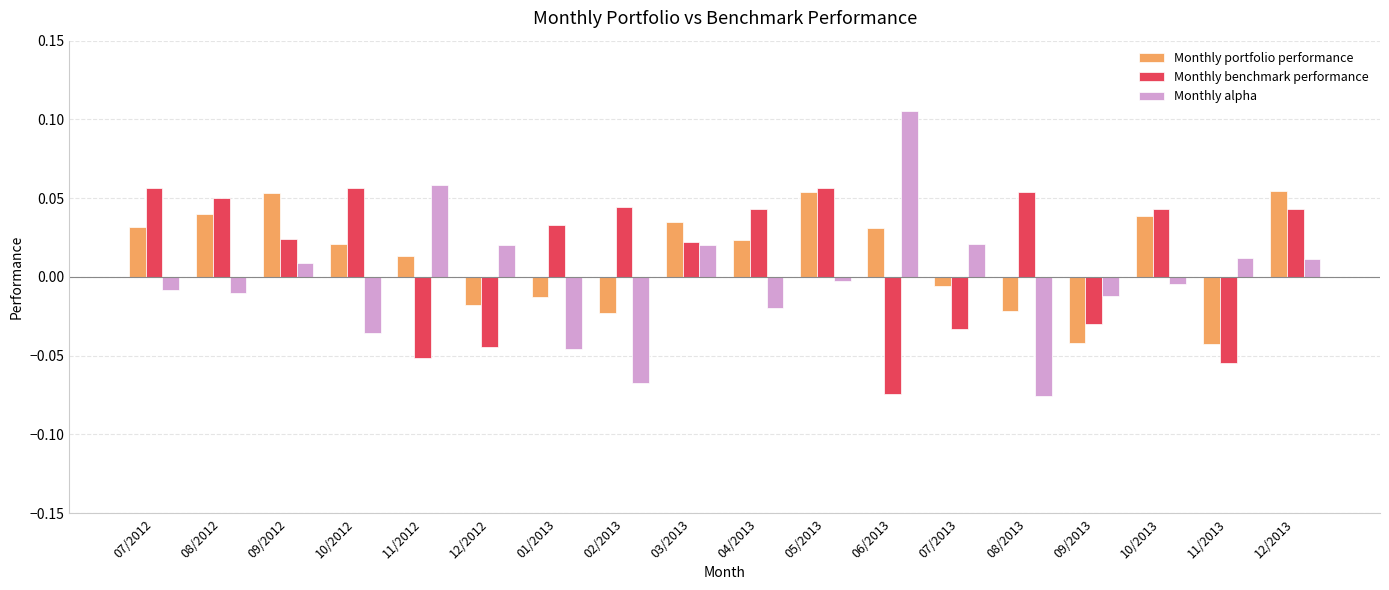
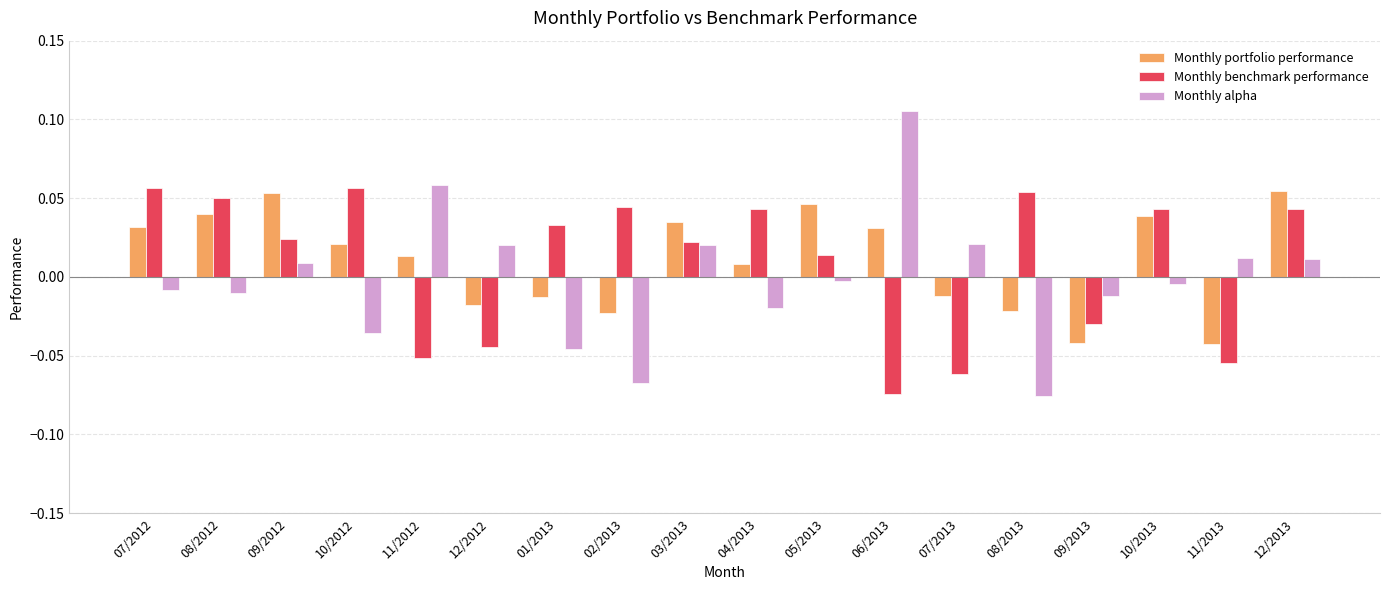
  {
    "Monthly portfolio performance": {
      "07/2012": 0.032,
      "08/2012": 0.040,
      "09/2012": 0.053,
      "10/2012": 0.021,
      "11/2012": 0.013,
      "12/2012": -0.018,
      "01/2013": -0.013,
      "02/2013": -0.023,
      "03/2013": 0.035,
-     "04/2013": 0.024,
-     "05/2013": 0.054,
+     "04/2013": 0.009,
+     "05/2013": 0.046,
      "06/2013": 0.031,
-     "07/2013": -0.006,
+     "07/2013": -0.012,
      "08/2013": -0.021,
      "09/2013": -0.042,
      "10/2013": 0.039,
      "11/2013": -0.042,
      "12/2013": 0.054
    },
    "Monthly benchmark performance": {
      "07/2012": 0.057,
      "08/2012": 0.050,
      "09/2012": 0.024,
      "10/2012": 0.057,
      "11/2012": -0.051,
      "12/2012": -0.044,
      "01/2013": 0.033,
      "02/2013": 0.044,
      "03/2013": 0.022,
      "04/2013": 0.043,
-     "05/2013": 0.057,
+     "05/2013": 0.014,
      "06/2013": -0.074,
-     "07/2013": -0.033,
+     "07/2013": -0.062,
      "08/2013": 0.054,
      "09/2013": -0.030,
      "10/2013": 0.043,
      "11/2013": -0.055,
      "12/2013": 0.043
    },
    "Monthly alpha": {
      "07/2012": -0.008,
      "08/2012": -0.010,
      "09/2012": 0.009,
      "10/2012": -0.036,
      "11/2012": 0.059,
      "12/2012": 0.020,
      "01/2013": -0.046,
      "02/2013": -0.067,
      "03/2013": 0.020,
      "04/2013": -0.020,
      "05/2013": -0.003,
      "06/2013": 0.105,
      "07/2013": 0.021,
      "08/2013": -0.075,
      "09/2013": -0.012,
      "10/2013": -0.005,
      "11/2013": 0.012,
      "12/2013": 0.011
    }
  }
